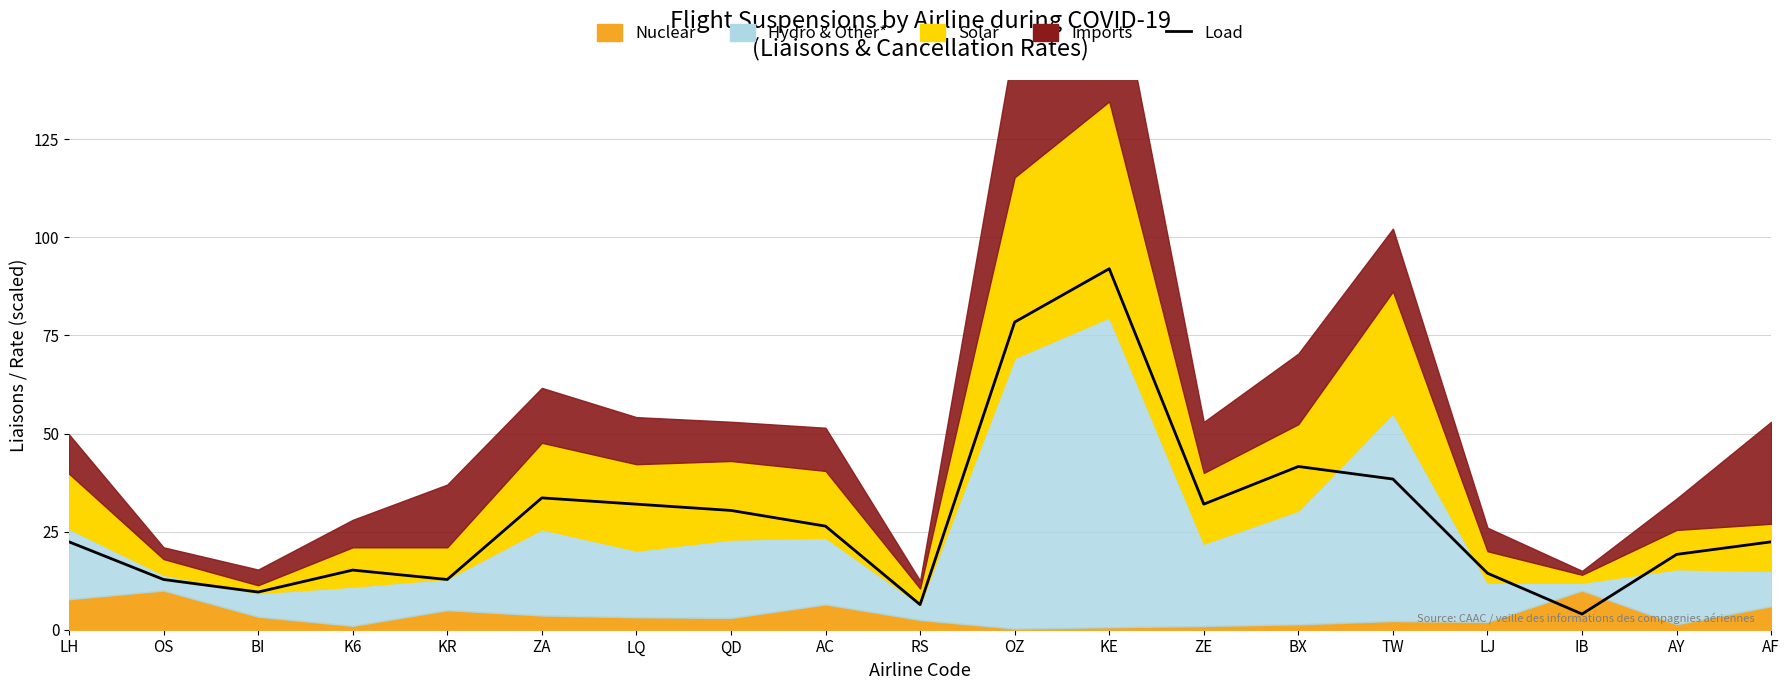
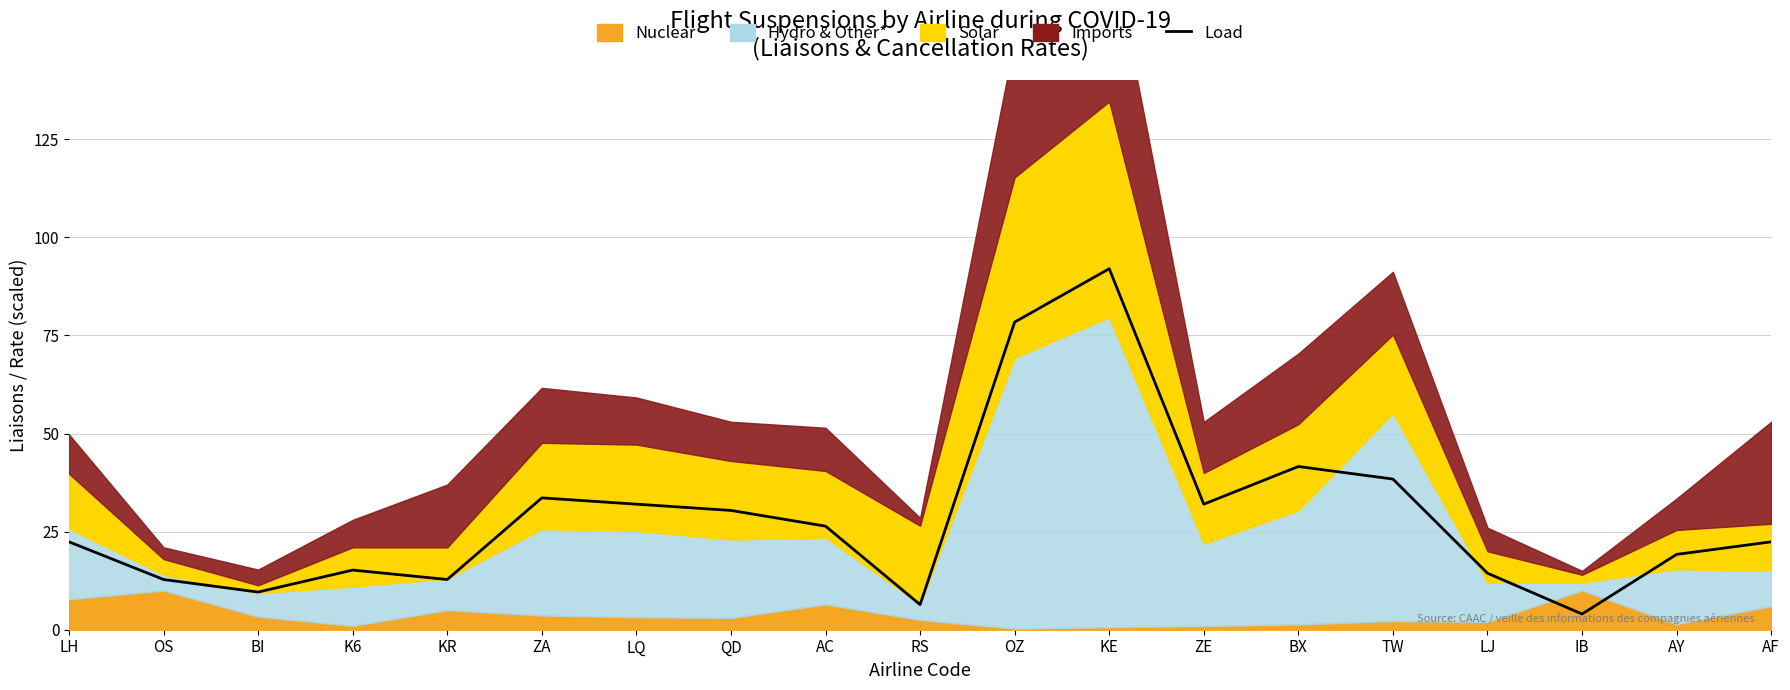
  {
    "Load": {
      "LH": 22,
      "OS": 13,
      "K6": 15,
      "ZA": 34,
      "LQ": 32,
      "QD": 30,
      "AC": 26,
      "OZ": 78,
      "KE": 92,
      "ZE": 32,
      "BX": 42,
      "TW": 38,
      "LJ": 14,
      "IB": 4,
      "AY": 19,
      "AF": 22
    },
    "Nuclear": {
      "LH": 8,
      "OS": 10,
      "BI": 3,
      "K6": 1,
      "KR": 5,
      "ZA": 4,
      "LQ": 3,
      "QD": 3,
      "AC": 6,
      "RS": 3,
      "ZE": 1,
      "BX": 1,
      "TW": 2,
      "LJ": 2,
      "IB": 10,
      "AY": 1,
      "AF": 6
    },
    "Hydro & Other*": {
-     "LQ": 17
+     "LQ": 22
    },
    "Solar": {
      "LH": 14,
      "OS": 4,
      "BI": 2,
      "K6": 10,
      "KR": 8,
      "ZA": 22,
      "LQ": 22,
      "QD": 20,
      "AC": 17,
-     "RS": 4,
+     "RS": 20,
      "OZ": 46,
      "KE": 55,
      "ZE": 18,
      "BX": 22,
-     "TW": 31,
+     "TW": 20,
      "LJ": 8,
      "IB": 2,
      "AY": 10,
      "AF": 12
    },
    "Imports": {
      "LH": 10,
      "OS": 3,
      "BI": 4,
      "K6": 7,
      "KR": 16,
      "ZA": 14,
      "LQ": 12,
      "QD": 10,
      "AC": 11,
      "RS": 2,
      "ZE": 13,
      "BX": 18,
      "TW": 16,
      "LJ": 6,
      "IB": 1,
      "AY": 8,
      "AF": 26
    }
  }
